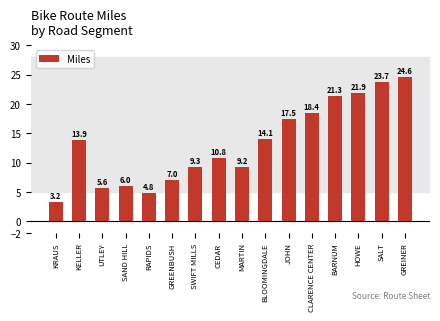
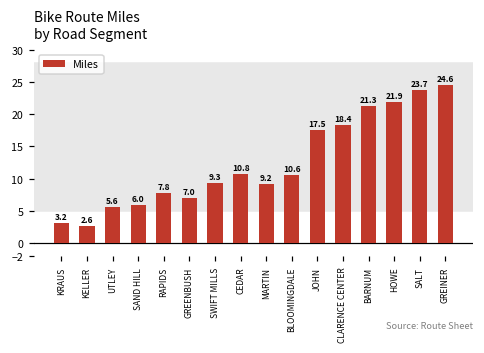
  {
    "KRAUS": 3.2,
-   "KELLER": 13.9,
+   "KELLER": 2.6,
    "UTLEY": 5.6,
    "SAND HILL": 6.0,
-   "RAPIDS": 4.8,
+   "RAPIDS": 7.8,
    "GREENBUSH": 7.0,
    "SWIFT MILLS": 9.3,
    "CEDAR": 10.8,
    "MARTIN": 9.2,
-   "BLOOMINGDALE": 14.1,
+   "BLOOMINGDALE": 10.6,
    "JOHN": 17.5,
    "CLARENCE CENTER": 18.4,
    "BARNUM": 21.3,
    "HOWE": 21.9,
    "SALT": 23.7,
    "GREINER": 24.6
  }
